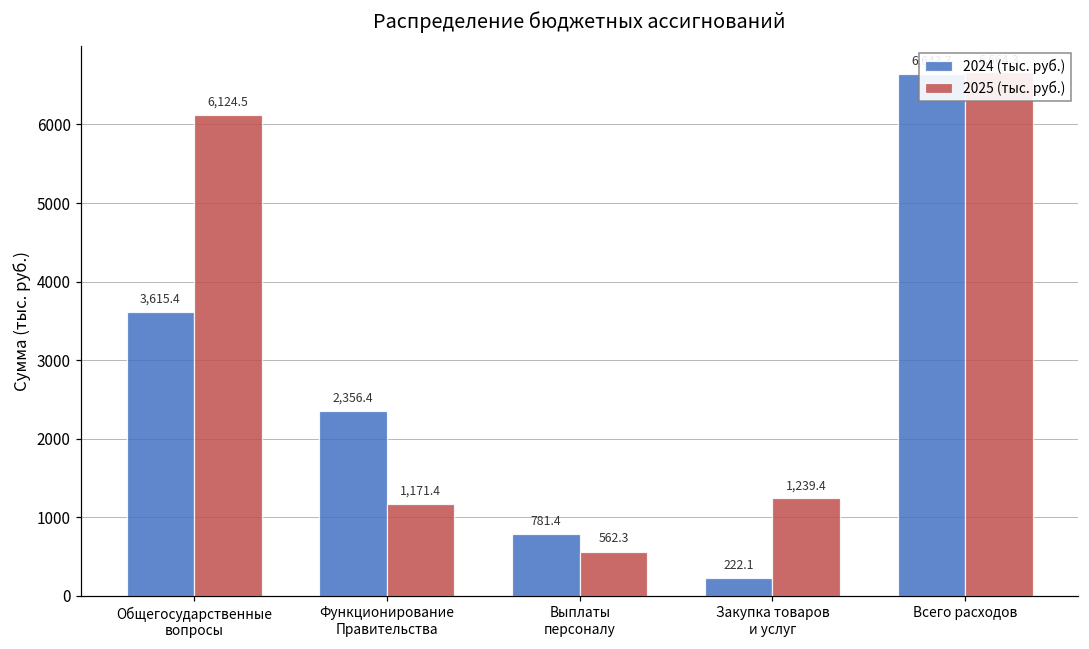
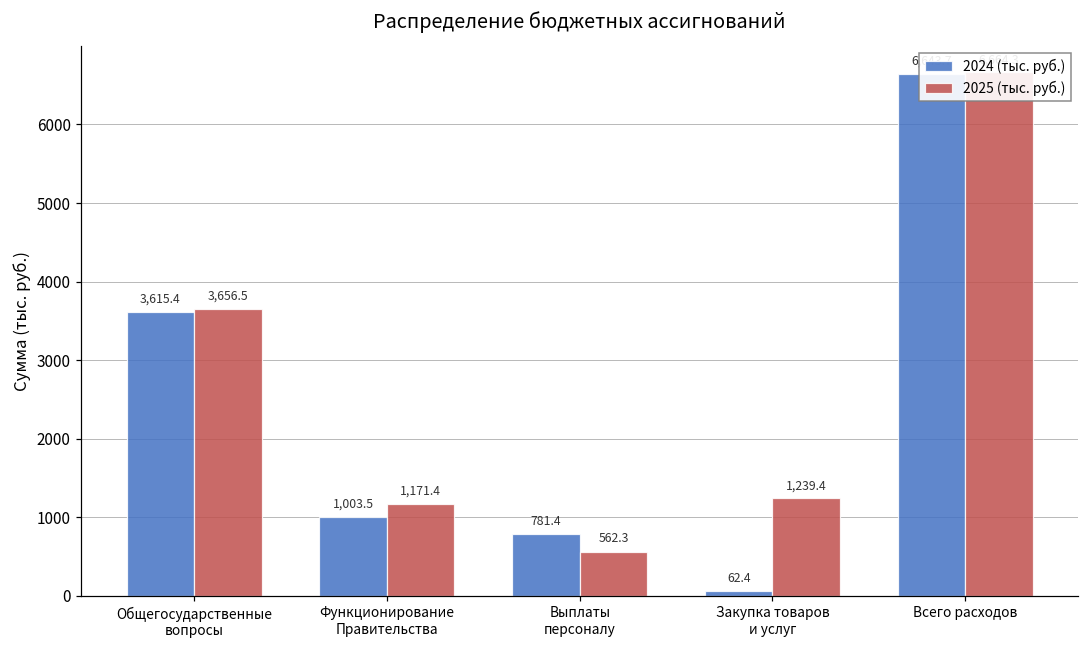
  {
    "2024 (тыс. руб.)": {
      "Общегосударственные вопросы": "3,615.4",
-     "Функционирование Правительства": "2,356.4",
+     "Функционирование Правительства": "1,003.5",
      "Выплаты персоналу": "781.4",
-     "Закупка товаров и услуг": "222.1"
+     "Закупка товаров и услуг": "62.4"
    },
    "2025 (тыс. руб.)": {
-     "Общегосударственные вопросы": "6,124.5",
+     "Общегосударственные вопросы": "3,656.5",
      "Функционирование Правительства": "1,171.4",
      "Выплаты персоналу": "562.3",
      "Закупка товаров и услуг": "1,239.4"
    }
  }
